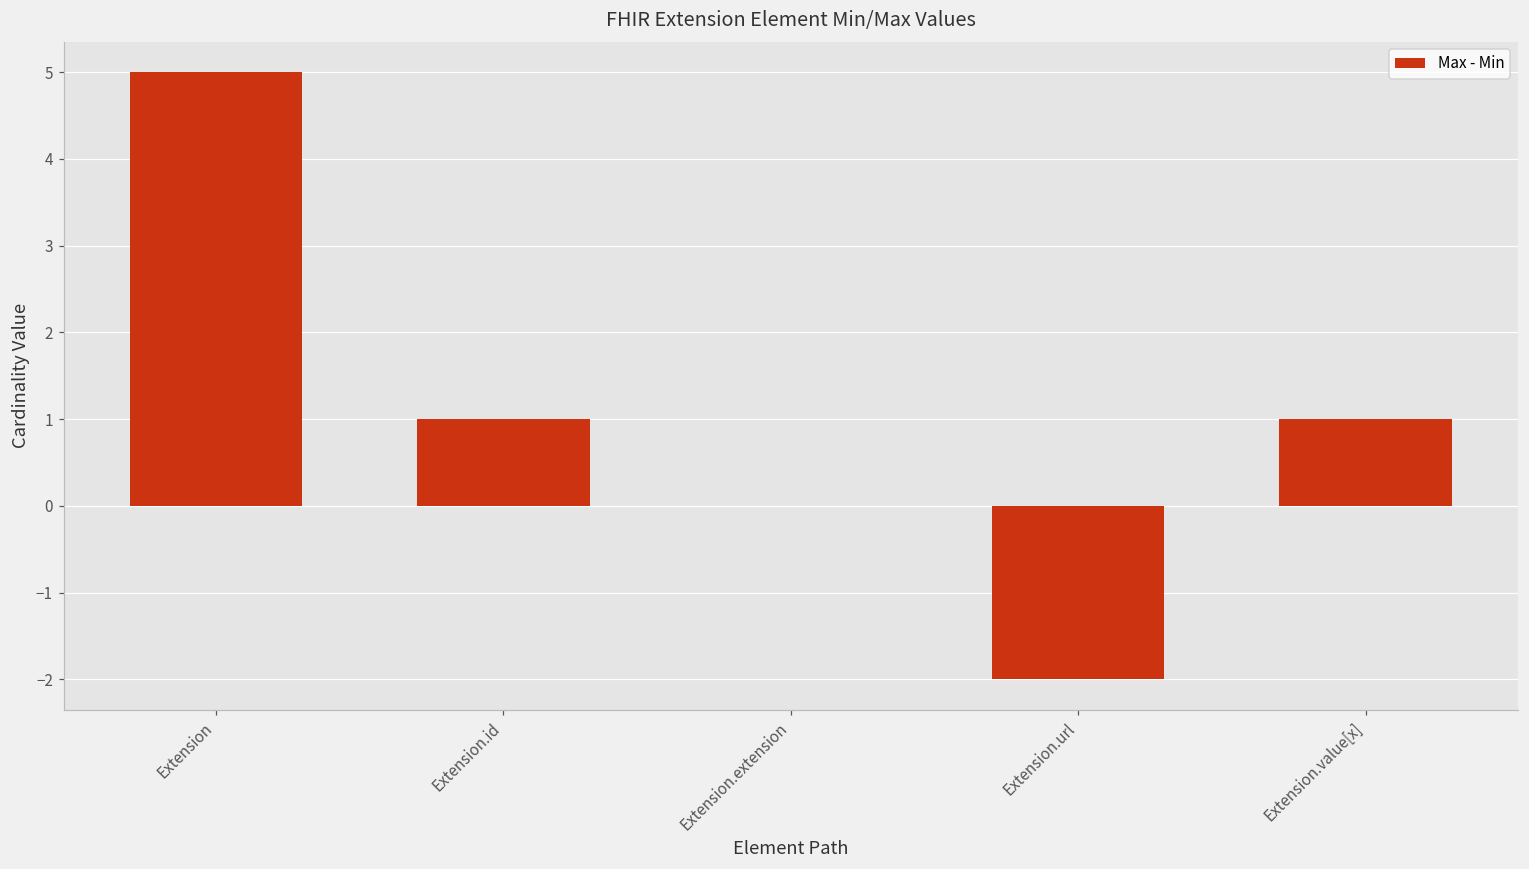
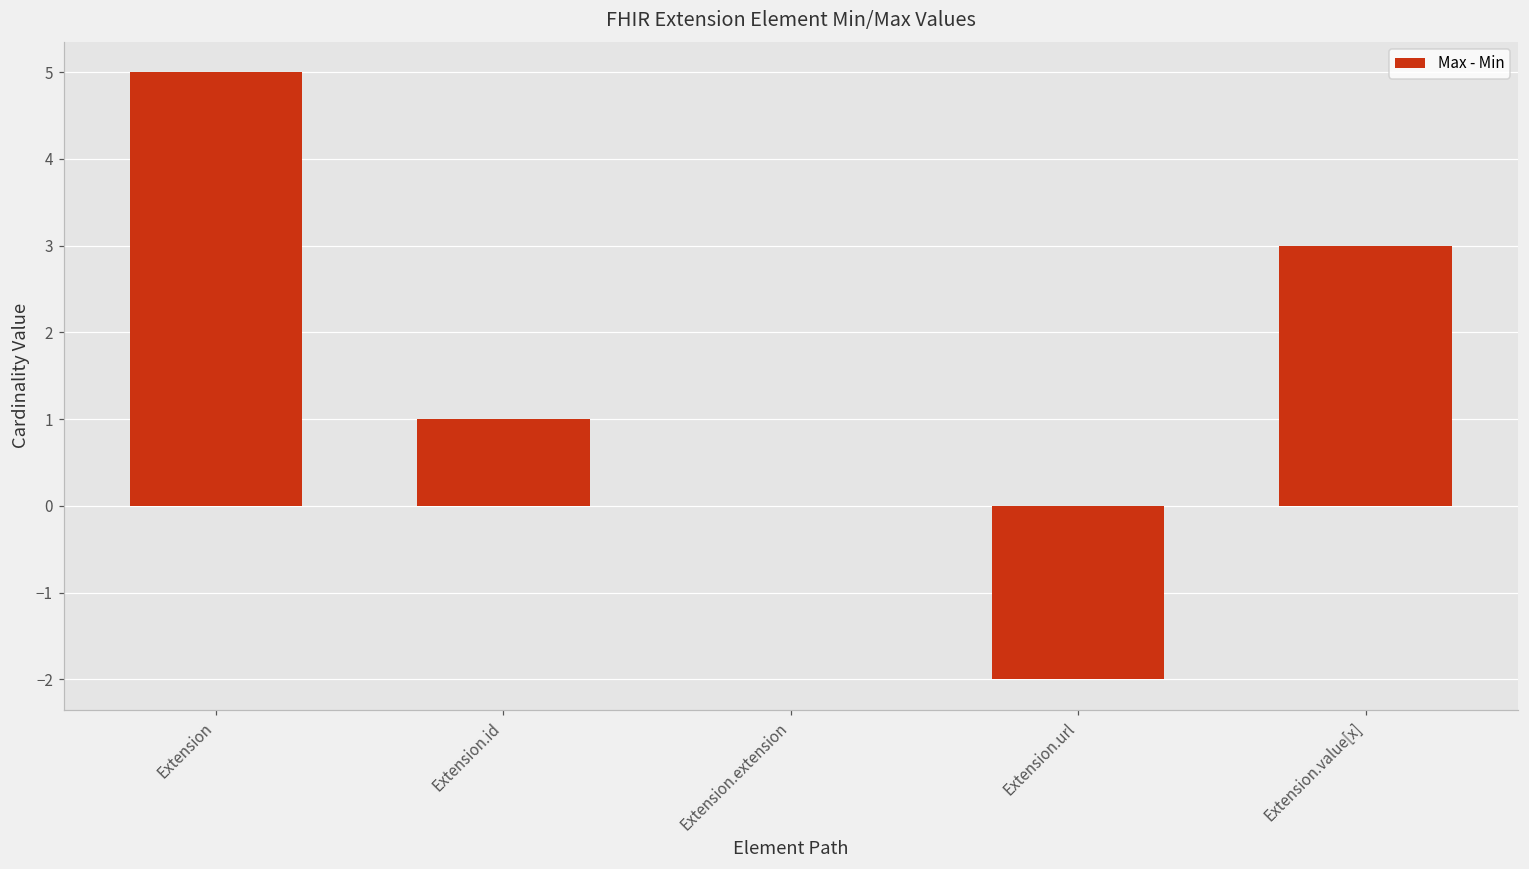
  {
    "Extension": 5,
    "Extension.id": 1,
    "Extension.extension": 0,
    "Extension.url": -2,
-   "Extension.value[x]": 1
+   "Extension.value[x]": 3
  }
